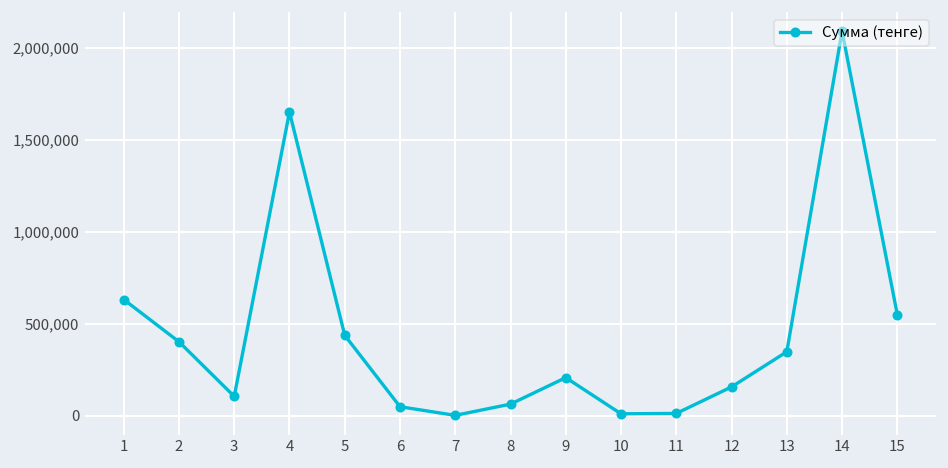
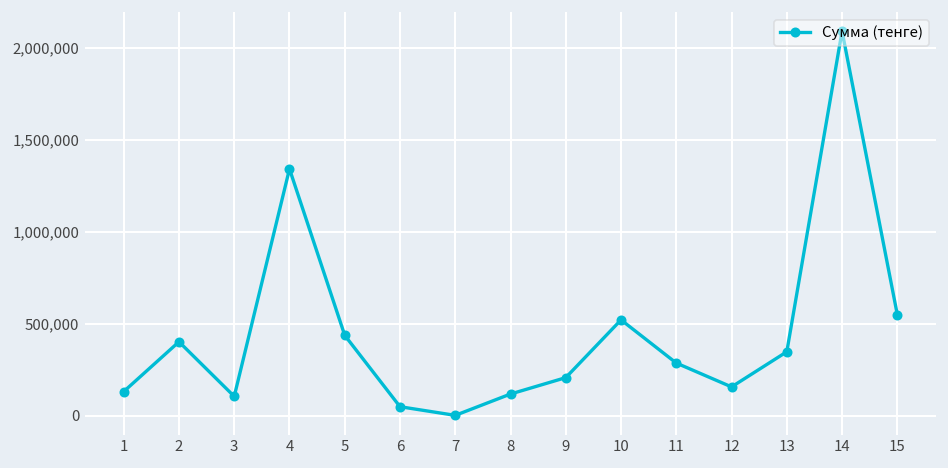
  {
-   "1": "630,000",
+   "1": "130,000",
    "2": "400,000",
    "3": "100,000",
-   "4": "1,650,000",
+   "4": "1,340,000",
    "5": "440,000",
    "6": "50,000",
    "7": "0",
-   "8": "60,000",
+   "8": "120,000",
    "9": "210,000",
-   "10": "10,000",
-   "11": "10,000",
+   "10": "520,000",
+   "11": "290,000",
    "12": "160,000",
    "13": "350,000",
    "15": "550,000"
  }
